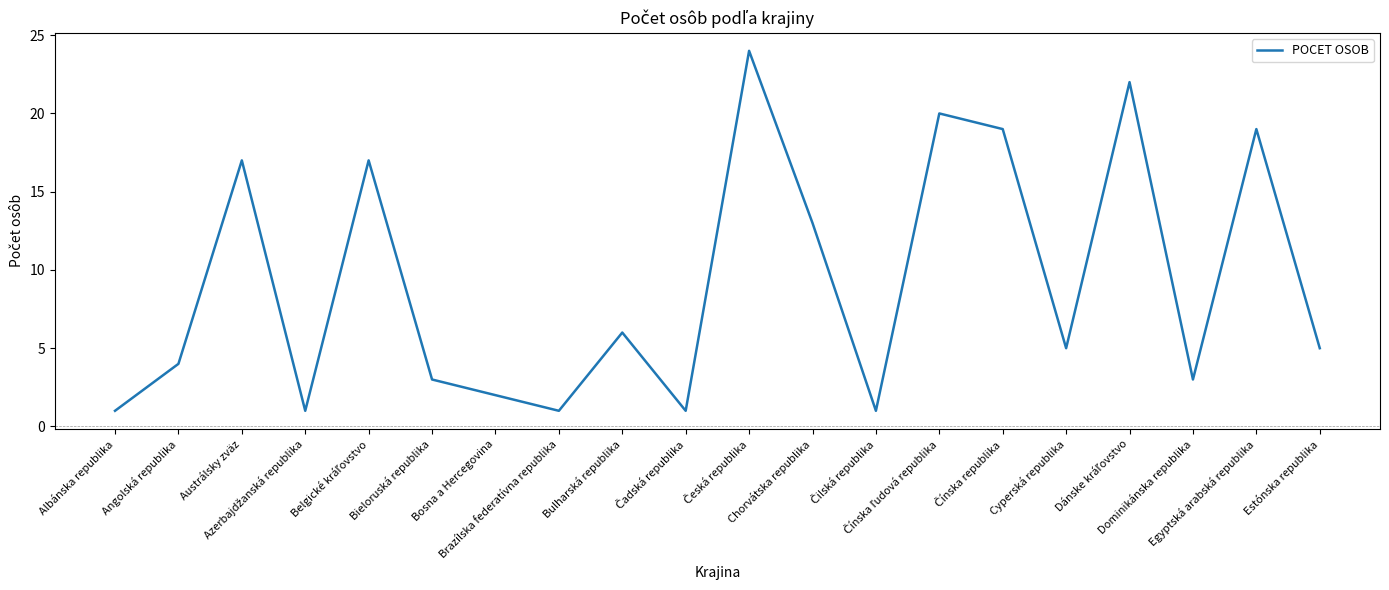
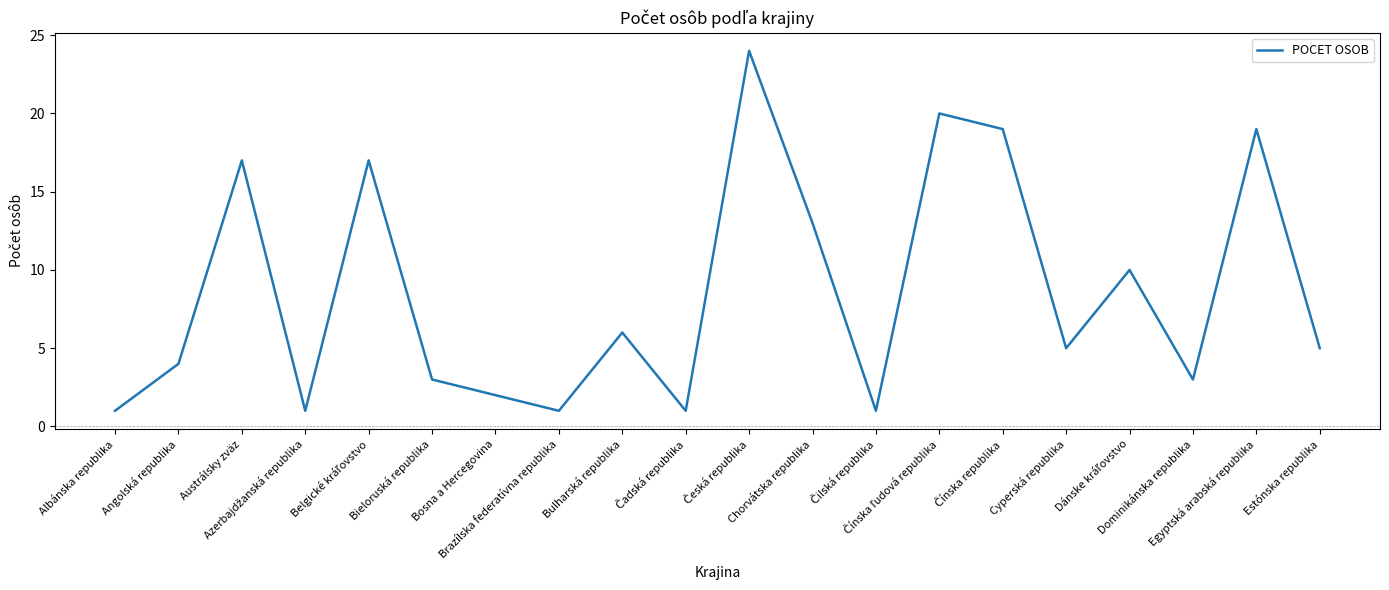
  {
    "Albánska republika": 1,
    "Angolská republika": 4,
    "Austrálsky zväz": 17,
    "Azerbajdžanská republika": 1,
    "Belgické kráľovstvo": 17,
    "Bieloruská republika": 3,
    "Bosna a Hercegovina": 2,
    "Brazílska federatívna republika": 1,
    "Bulharská republika": 6,
    "Čadská republika": 1,
    "Česká republika": 24,
    "Chorvátska republika": 13,
    "Čilská republika": 1,
    "Čínska ľudová republika": 20,
    "Čínska republika": 19,
    "Cyperská republika": 5,
-   "Dánske kráľovstvo": 22,
+   "Dánske kráľovstvo": 10,
    "Dominikánska republika": 3,
    "Egyptská arabská republika": 19,
    "Estónska republika": 5
  }
